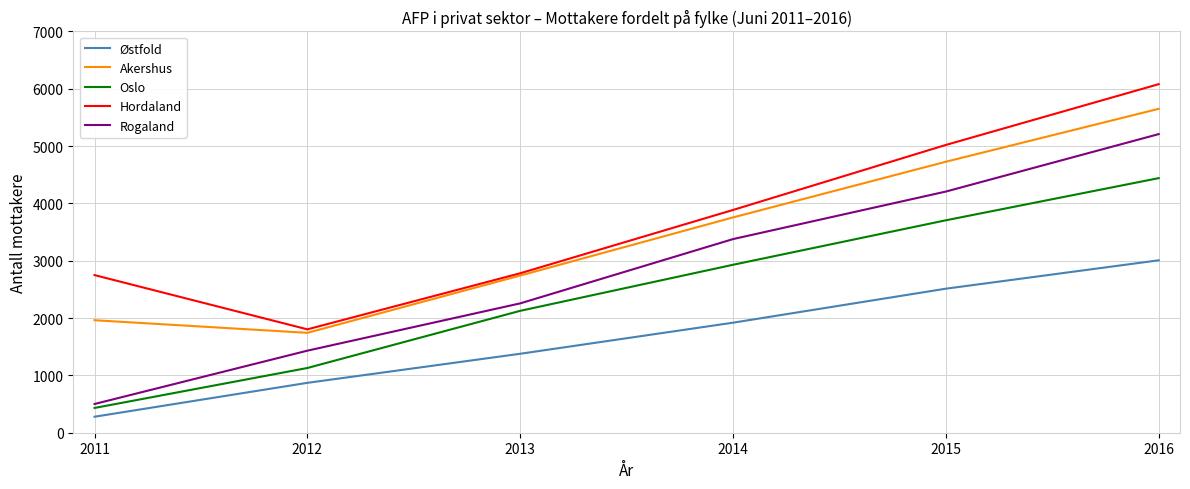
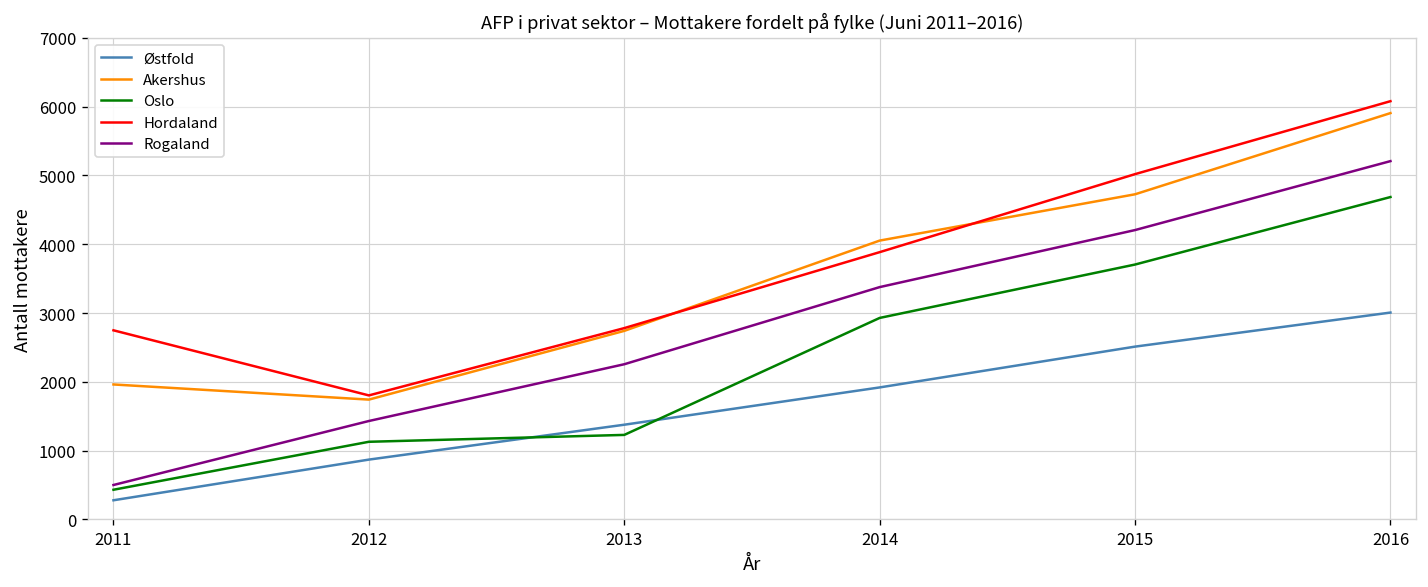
  {
    "Østfold": {
      "2011": 300,
      "2012": 900,
      "2013": 1400,
      "2014": 1900,
      "2015": 2500,
      "2016": 3000
    },
    "Akershus": {
      "2011": 2000,
      "2012": 1700,
-     "2014": 3800,
+     "2014": 4100,
      "2015": 4700,
-     "2016": 5600
+     "2016": 5900
    },
    "Oslo": {
      "2011": 400,
      "2012": 1100,
-     "2013": 2100,
+     "2013": 1200,
      "2014": 2900,
      "2015": 3700,
-     "2016": 4400
+     "2016": 4700
    },
    "Hordaland": {
      "2011": 2700,
      "2012": 1800,
      "2014": 3900,
      "2015": 5000,
      "2016": 6100
    },
    "Rogaland": {
      "2011": 500,
      "2012": 1400,
      "2013": 2300,
      "2014": 3400,
      "2015": 4200,
      "2016": 5200
    }
  }
